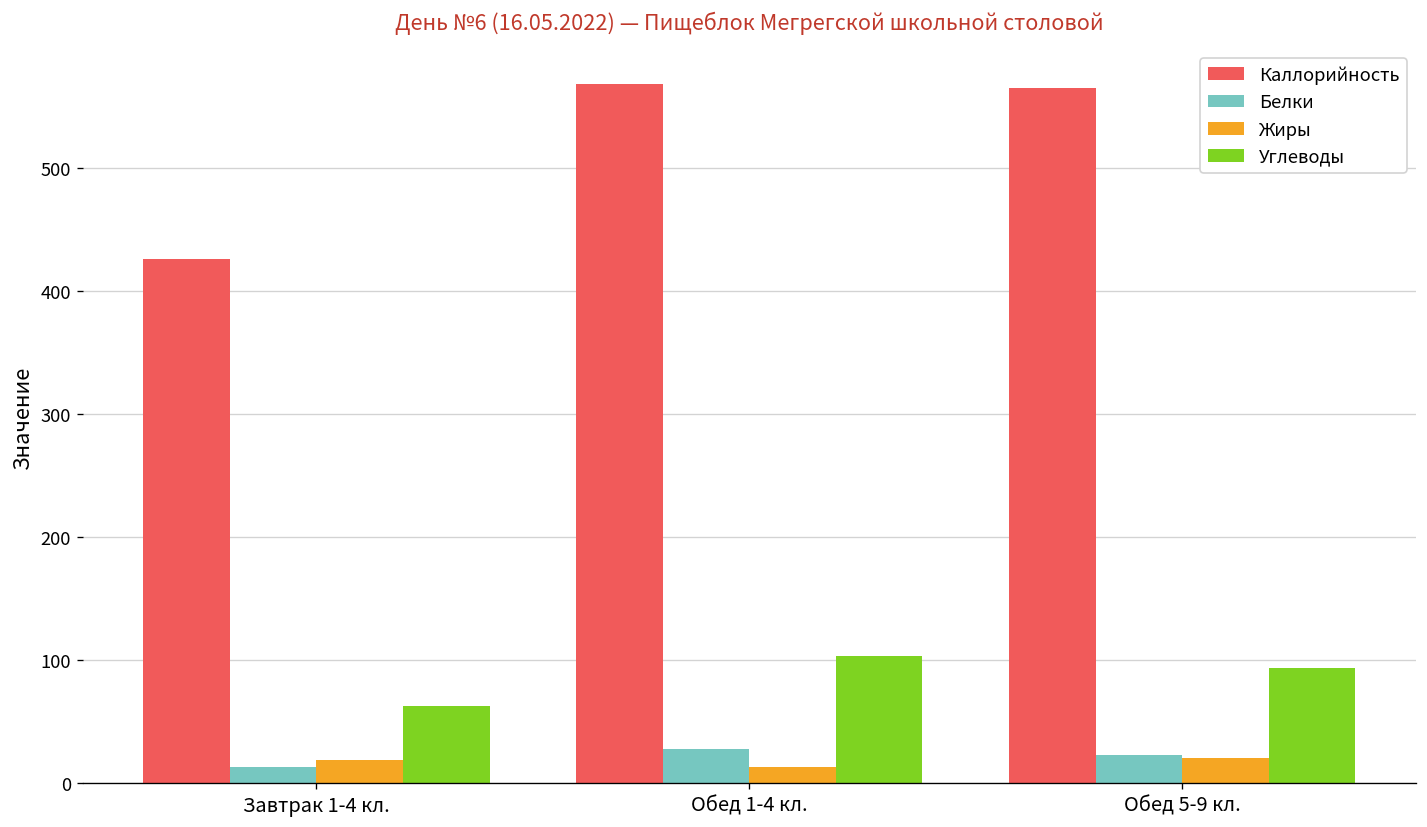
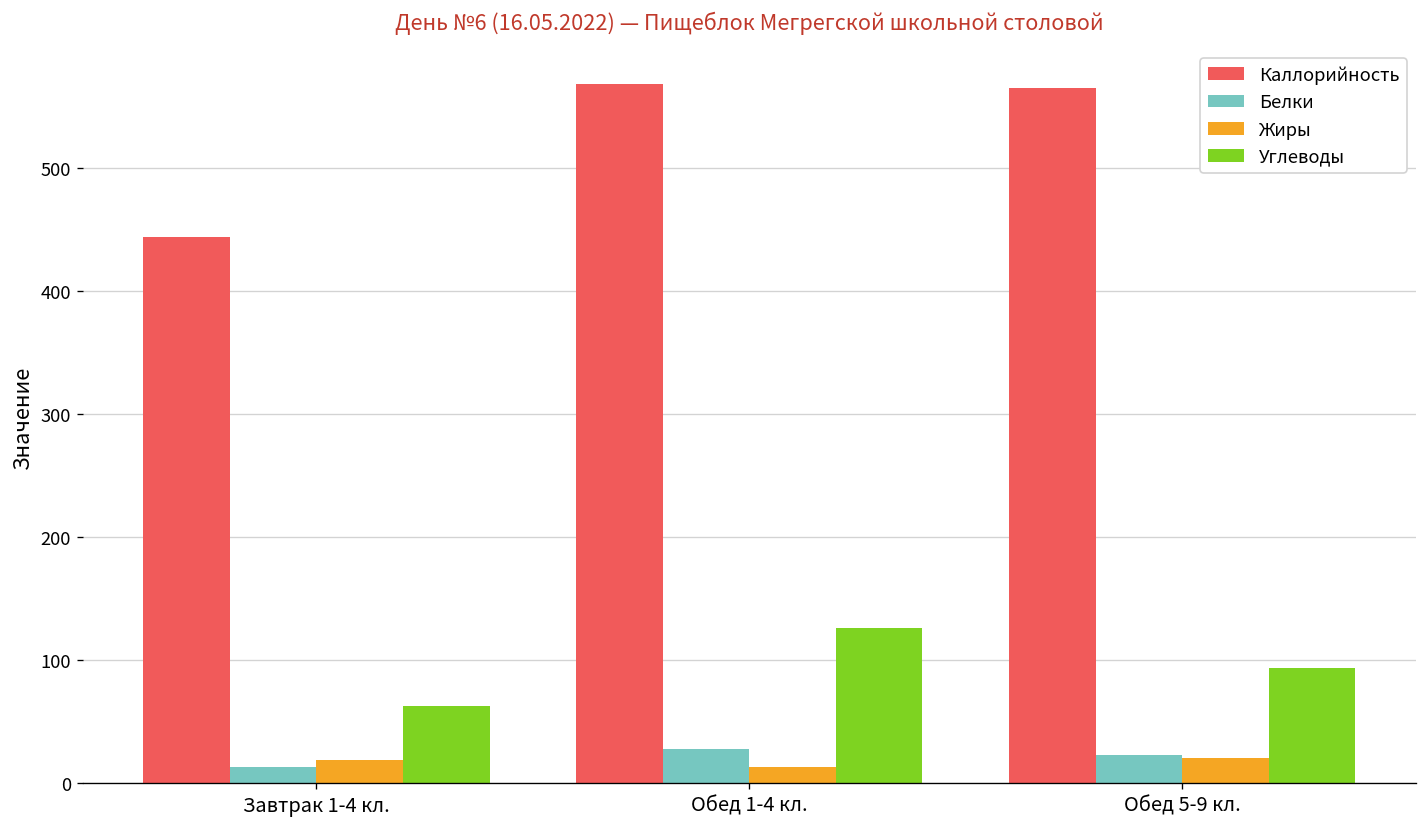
  {
    "Каллорийность": {
-     "Завтрак 1-4 кл.": 426,
+     "Завтрак 1-4 кл.": 444,
      "Обед 1-4 кл.": 568,
      "Обед 5-9 кл.": 565
    },
    "Белки": {
      "Завтрак 1-4 кл.": 13,
      "Обед 1-4 кл.": 28,
      "Обед 5-9 кл.": 23
    },
    "Жиры": {
      "Завтрак 1-4 кл.": 19,
      "Обед 1-4 кл.": 13,
      "Обед 5-9 кл.": 20
    },
    "Углеводы": {
      "Завтрак 1-4 кл.": 62,
-     "Обед 1-4 кл.": 104,
+     "Обед 1-4 кл.": 126,
      "Обед 5-9 кл.": 93
    }
  }
